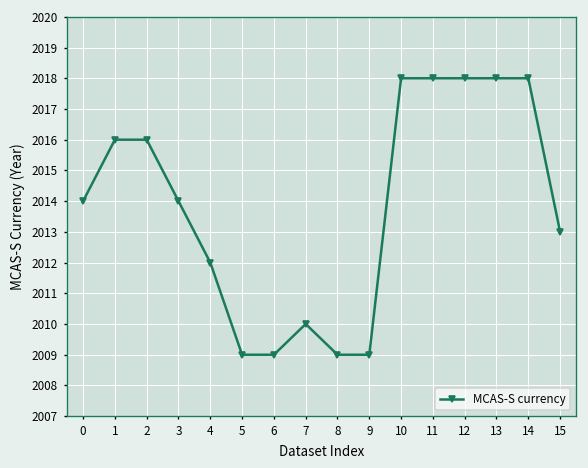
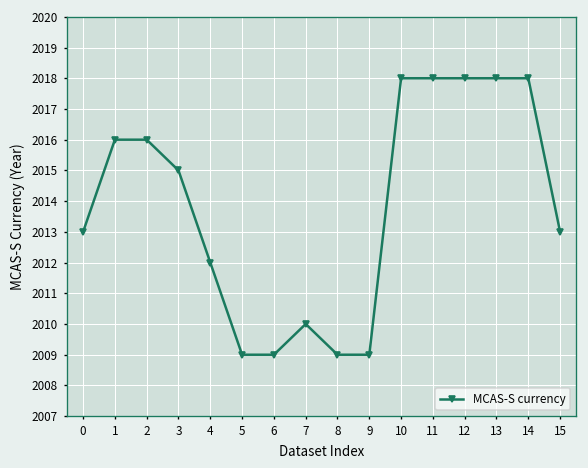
  {
-   "0": 2014,
+   "0": 2013,
    "1": 2016,
    "2": 2016,
-   "3": 2014,
+   "3": 2015,
    "4": 2012,
    "5": 2009,
    "6": 2009,
    "7": 2010,
    "8": 2009,
    "9": 2009,
    "10": 2018,
    "11": 2018,
    "12": 2018,
    "13": 2018,
    "14": 2018,
    "15": 2013
  }
